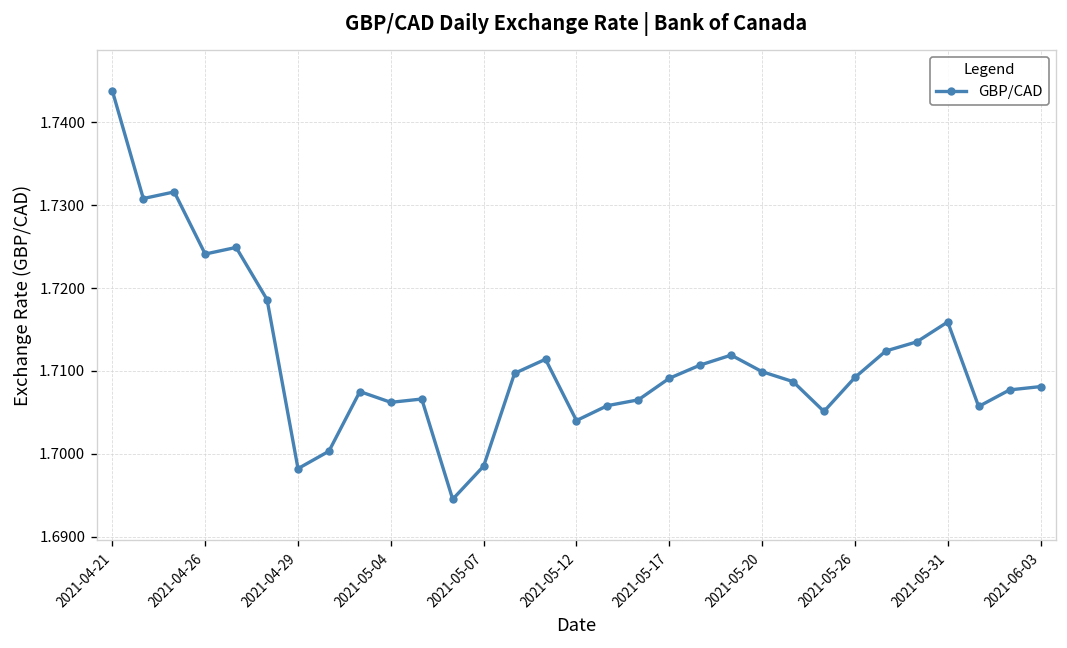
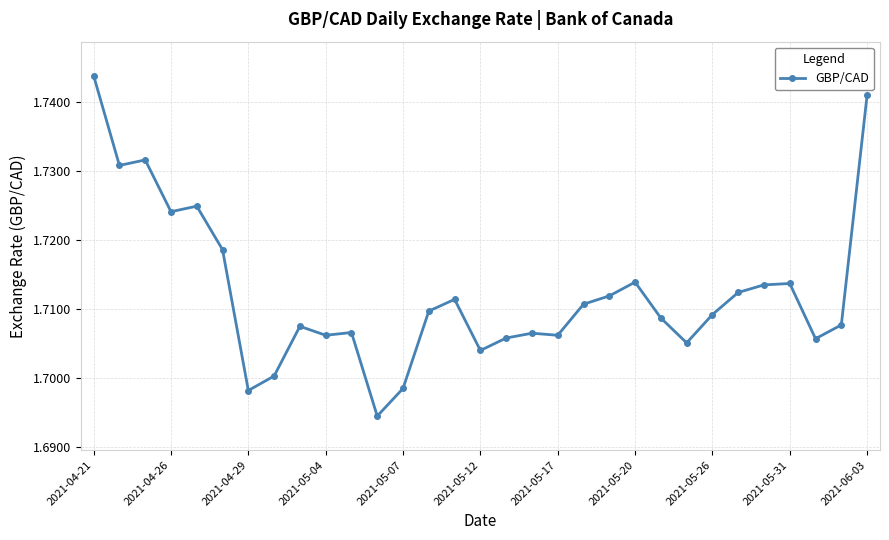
  {
    "2021-04-21": 1.744,
    "2021-04-26": 1.724,
    "2021-04-29": 1.698,
    "2021-05-04": 1.706,
    "2021-05-07": 1.699,
    "2021-05-12": 1.704,
-   "2021-05-17": 1.709,
-   "2021-05-20": 1.710,
+   "2021-05-17": 1.706,
+   "2021-05-20": 1.714,
    "2021-05-26": 1.709,
-   "2021-05-31": 1.716,
-   "2021-06-03": 1.708
+   "2021-05-31": 1.714,
+   "2021-06-03": 1.741
  }
